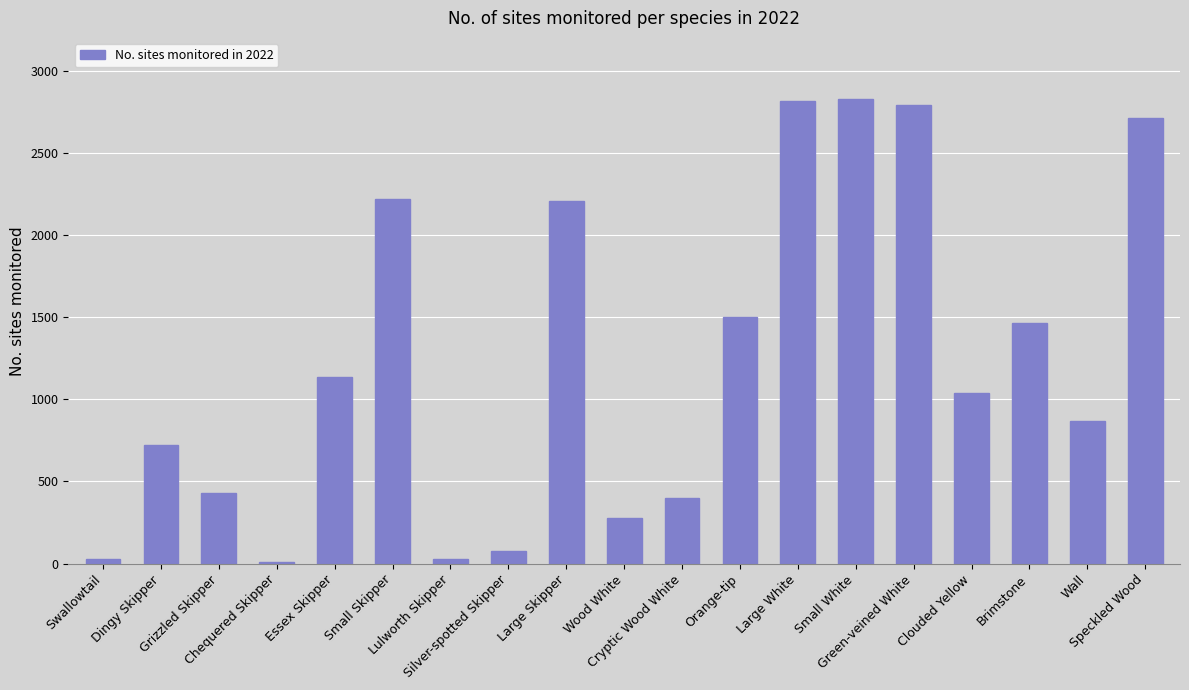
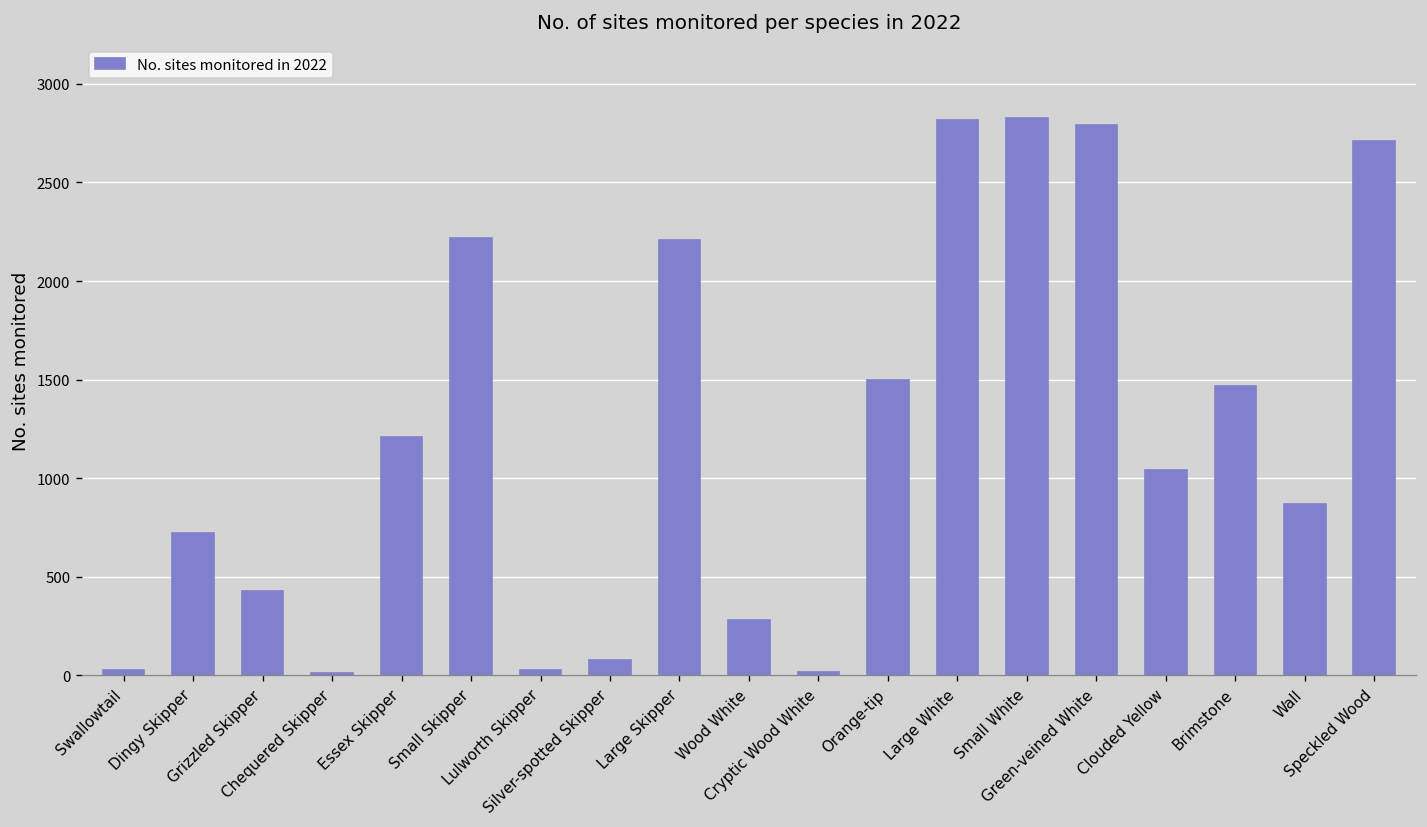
  {
    "Swallowtail": 30,
    "Dingy Skipper": 720,
    "Grizzled Skipper": 430,
-   "Essex Skipper": 1130,
+   "Essex Skipper": 1210,
    "Small Skipper": 2220,
    "Lulworth Skipper": 30,
    "Silver-spotted Skipper": 80,
    "Large Skipper": 2210,
    "Wood White": 280,
-   "Cryptic Wood White": 400,
+   "Cryptic Wood White": 20,
    "Orange-tip": 1500,
    "Large White": 2820,
    "Small White": 2830,
    "Green-veined White": 2790,
    "Clouded Yellow": 1040,
    "Brimstone": 1470,
    "Wall": 870,
    "Speckled Wood": 2710
  }
